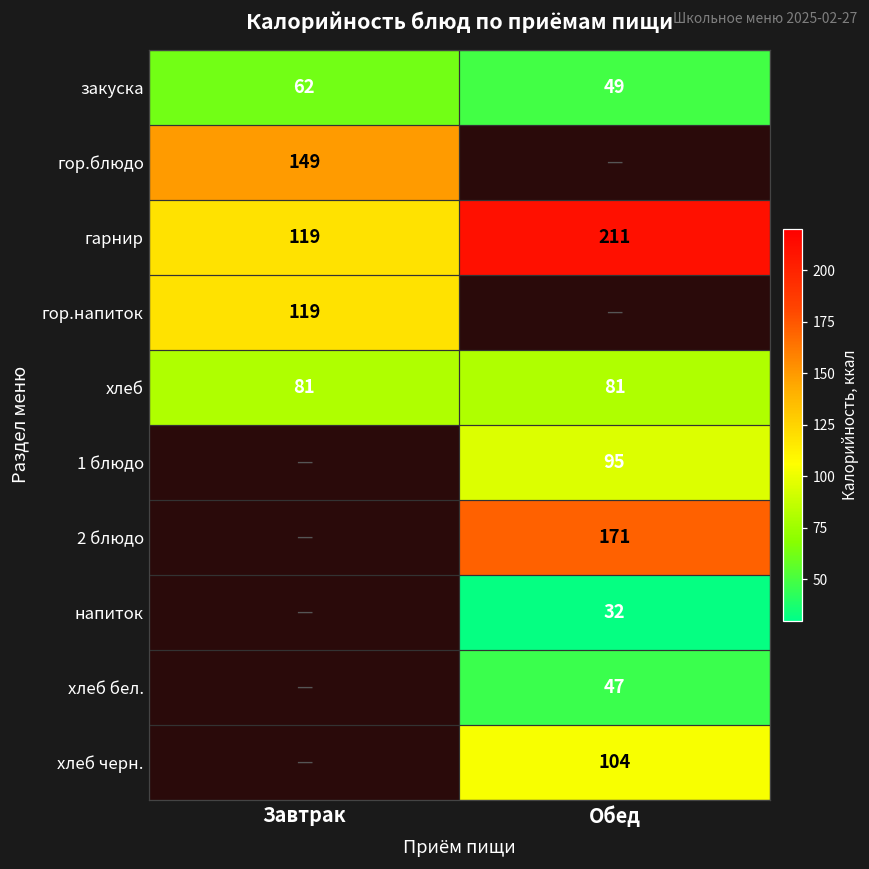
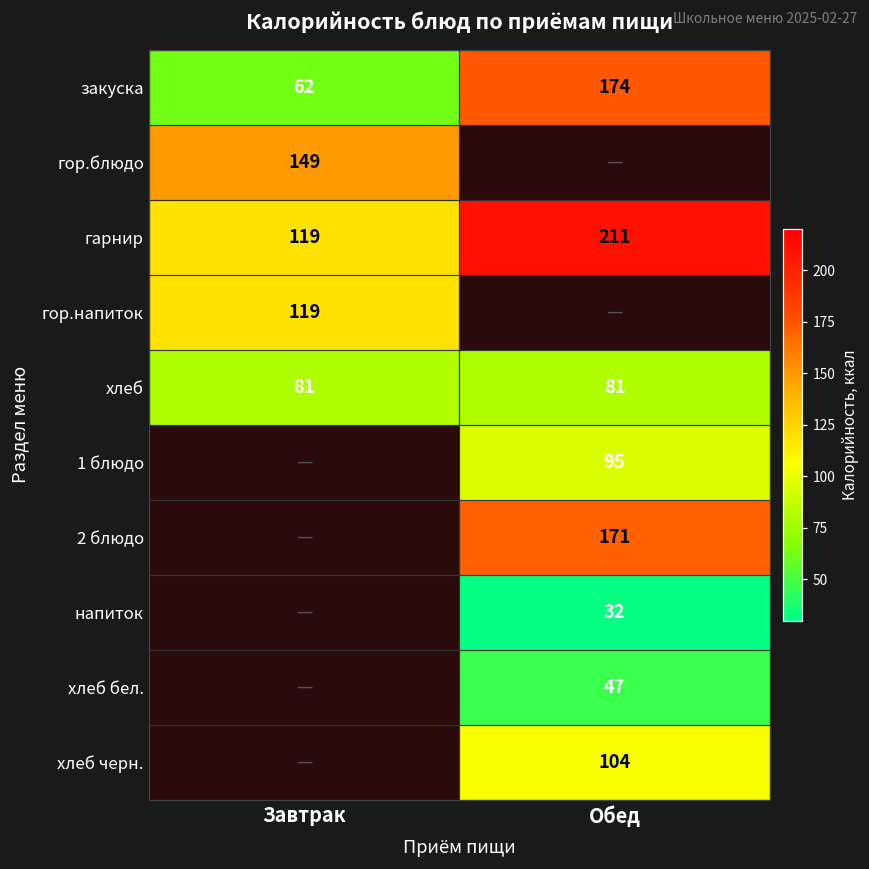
  {
    "закуска": {
      "Завтрак": 62,
-     "Обед": 49
+     "Обед": 174
    },
    "гор.блюдо": {
      "Завтрак": 149
    },
    "гарнир": {
      "Завтрак": 119,
      "Обед": 211
    },
    "гор.напиток": {
      "Завтрак": 119
    },
    "хлеб": {
      "Завтрак": 81,
      "Обед": 81
    },
    "1 блюдо": {
      "Обед": 95
    },
    "2 блюдо": {
      "Обед": 171
    },
    "напиток": {
      "Обед": 32
    },
    "хлеб бел.": {
      "Обед": 47
    },
    "хлеб черн.": {
      "Обед": 104
    }
  }
